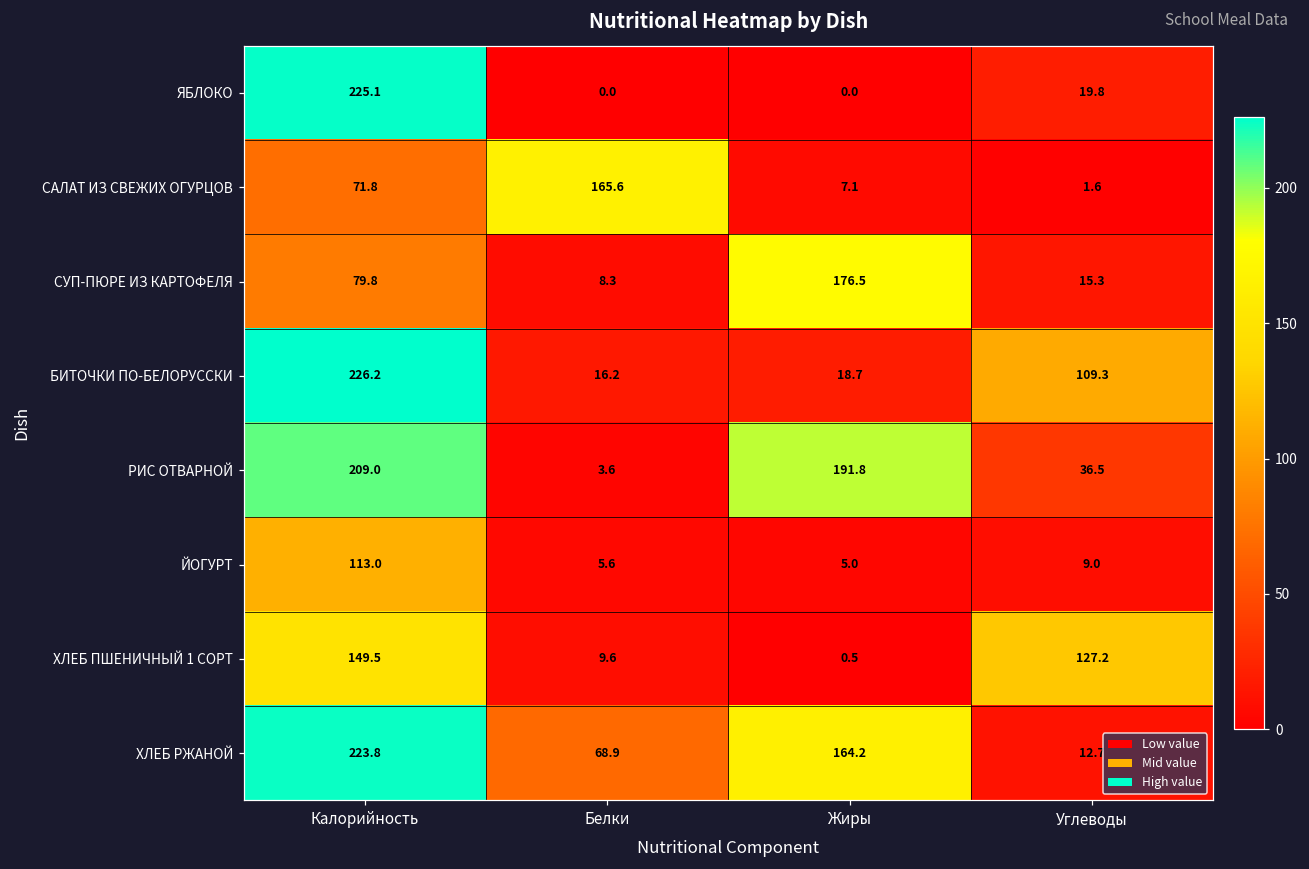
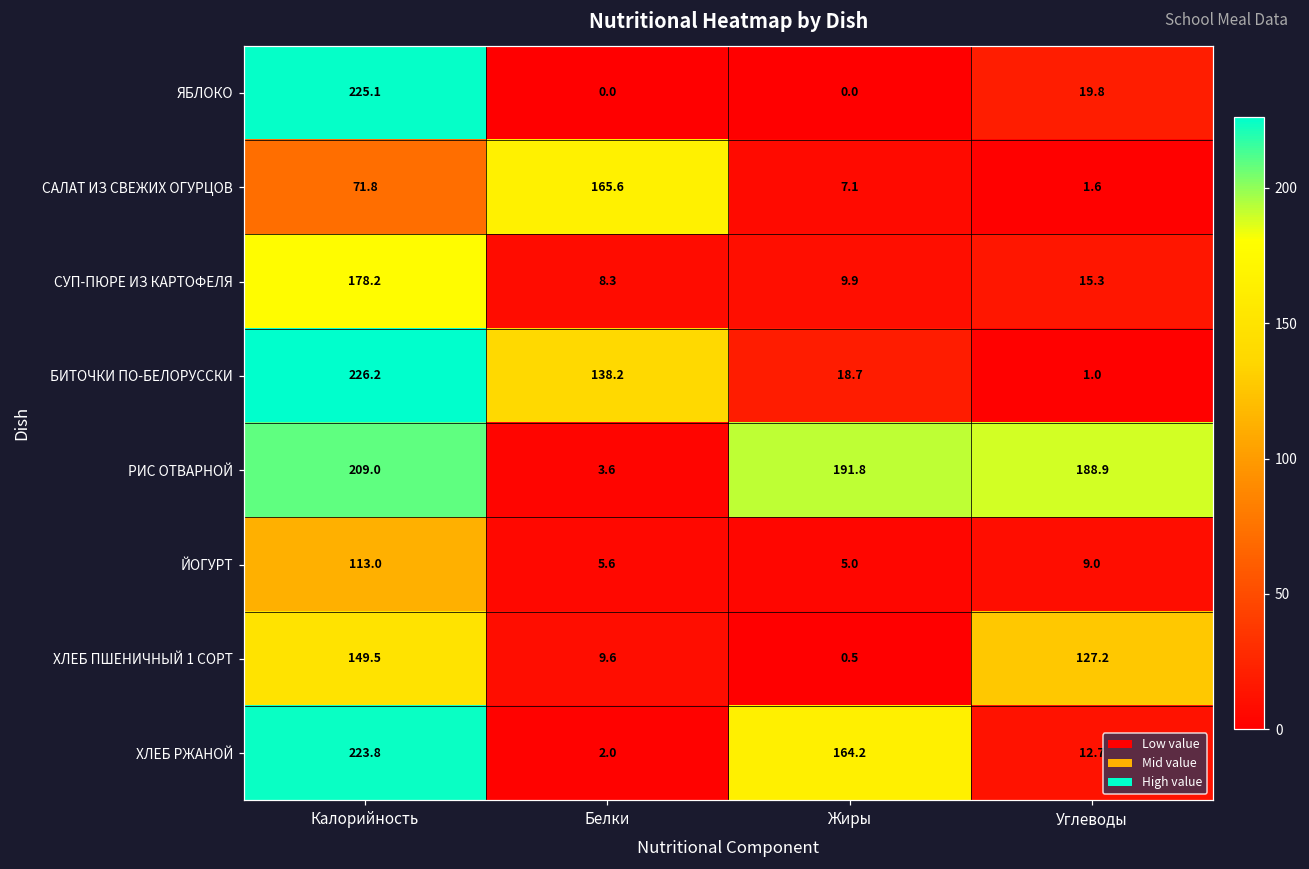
  {
    "ЯБЛОКО": {
      "Калорийность": 225.1,
      "Белки": 0.0,
      "Жиры": 0.0,
      "Углеводы": 19.8
    },
    "САЛАТ ИЗ СВЕЖИХ ОГУРЦОВ": {
      "Калорийность": 71.8,
      "Белки": 165.6,
      "Жиры": 7.1,
      "Углеводы": 1.6
    },
    "СУП-ПЮРЕ ИЗ КАРТОФЕЛЯ": {
-     "Калорийность": 79.8,
+     "Калорийность": 178.2,
      "Белки": 8.3,
-     "Жиры": 176.5,
+     "Жиры": 9.9,
      "Углеводы": 15.3
    },
    "БИТОЧКИ ПО-БЕЛОРУССКИ": {
      "Калорийность": 226.2,
-     "Белки": 16.2,
+     "Белки": 138.2,
      "Жиры": 18.7,
-     "Углеводы": 109.3
+     "Углеводы": 1.0
    },
    "РИС ОТВАРНОЙ": {
      "Калорийность": 209.0,
      "Белки": 3.6,
      "Жиры": 191.8,
-     "Углеводы": 36.5
+     "Углеводы": 188.9
    },
    "ЙОГУРТ": {
      "Калорийность": 113.0,
      "Белки": 5.6,
      "Жиры": 5.0,
      "Углеводы": 9.0
    },
    "ХЛЕБ ПШЕНИЧНЫЙ 1 СОРТ": {
      "Калорийность": 149.5,
      "Белки": 9.6,
      "Жиры": 0.5,
      "Углеводы": 127.2
    },
    "ХЛЕБ РЖАНОЙ": {
      "Калорийность": 223.8,
-     "Белки": 68.9,
+     "Белки": 2.0,
      "Жиры": 164.2
    }
  }
